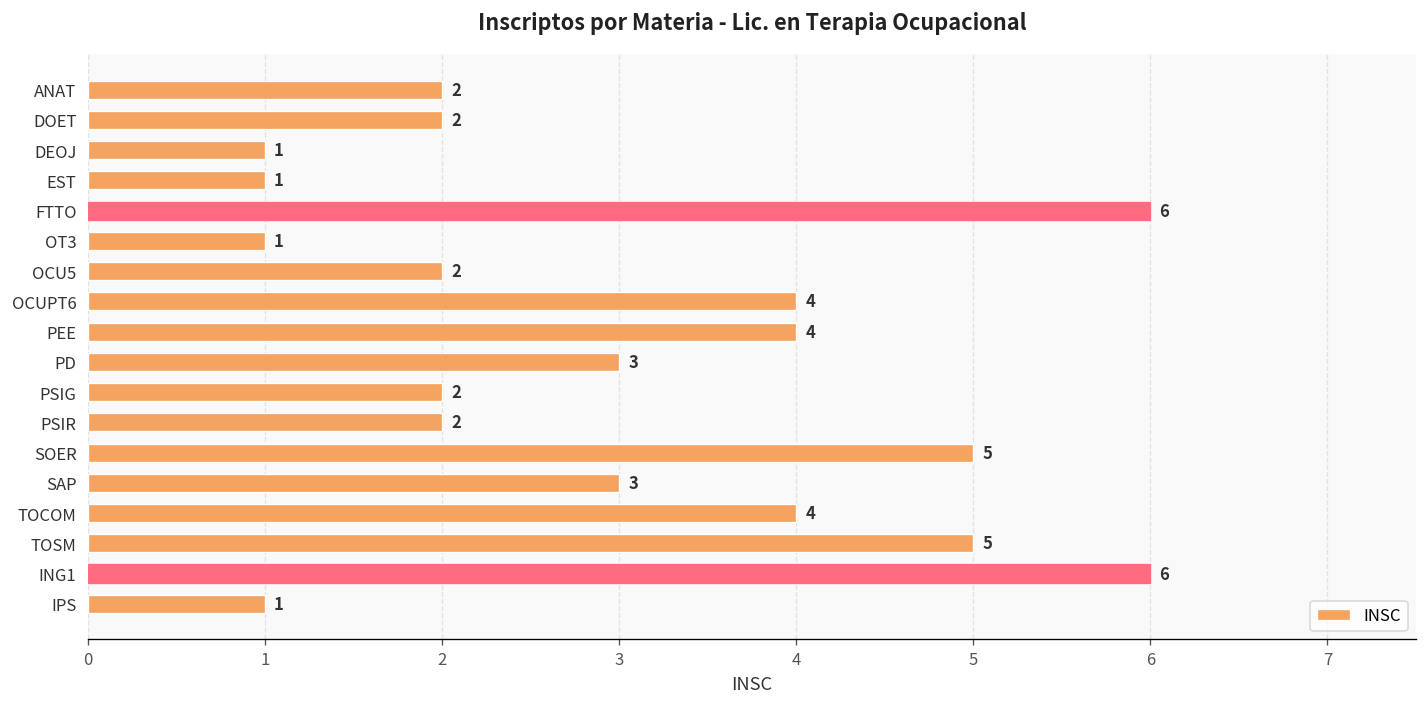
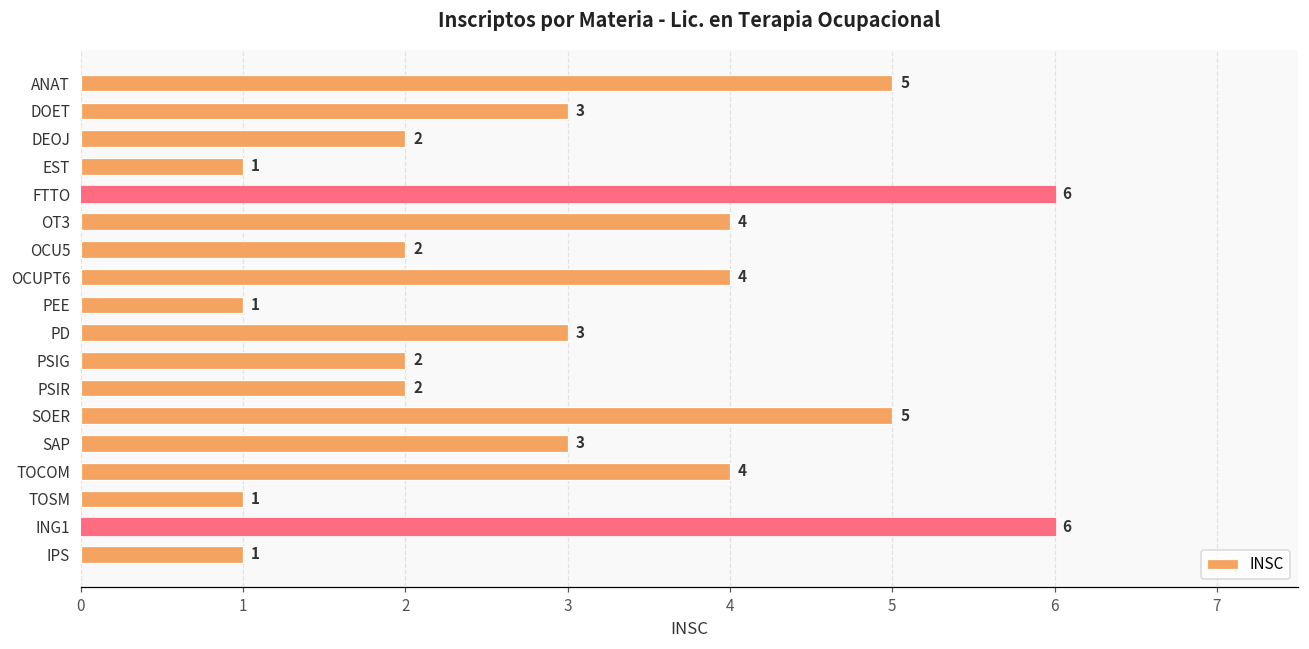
  {
-   "ANAT": 2,
-   "DOET": 2,
-   "DEOJ": 1,
+   "ANAT": 5,
+   "DOET": 3,
+   "DEOJ": 2,
    "EST": 1,
    "FTTO": 6,
-   "OT3": 1,
+   "OT3": 4,
    "OCU5": 2,
    "OCUPT6": 4,
-   "PEE": 4,
+   "PEE": 1,
    "PD": 3,
    "PSIG": 2,
    "PSIR": 2,
    "SOER": 5,
    "SAP": 3,
    "TOCOM": 4,
-   "TOSM": 5,
+   "TOSM": 1,
    "ING1": 6,
    "IPS": 1
  }
